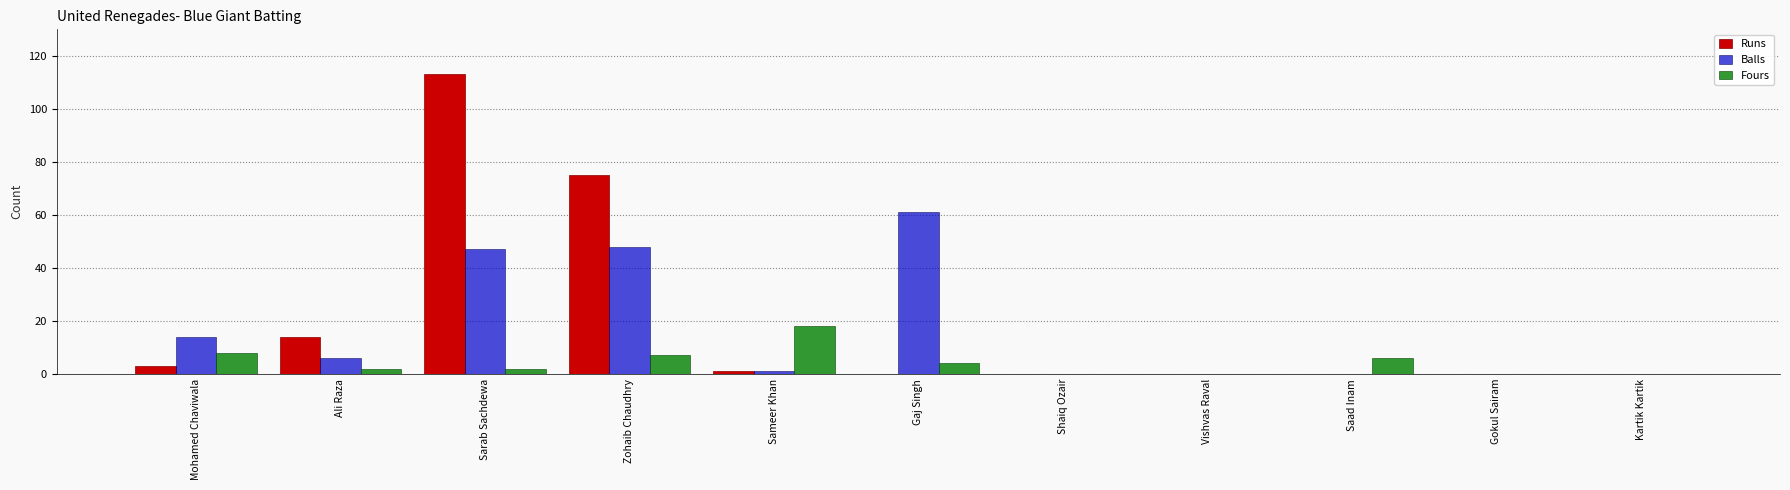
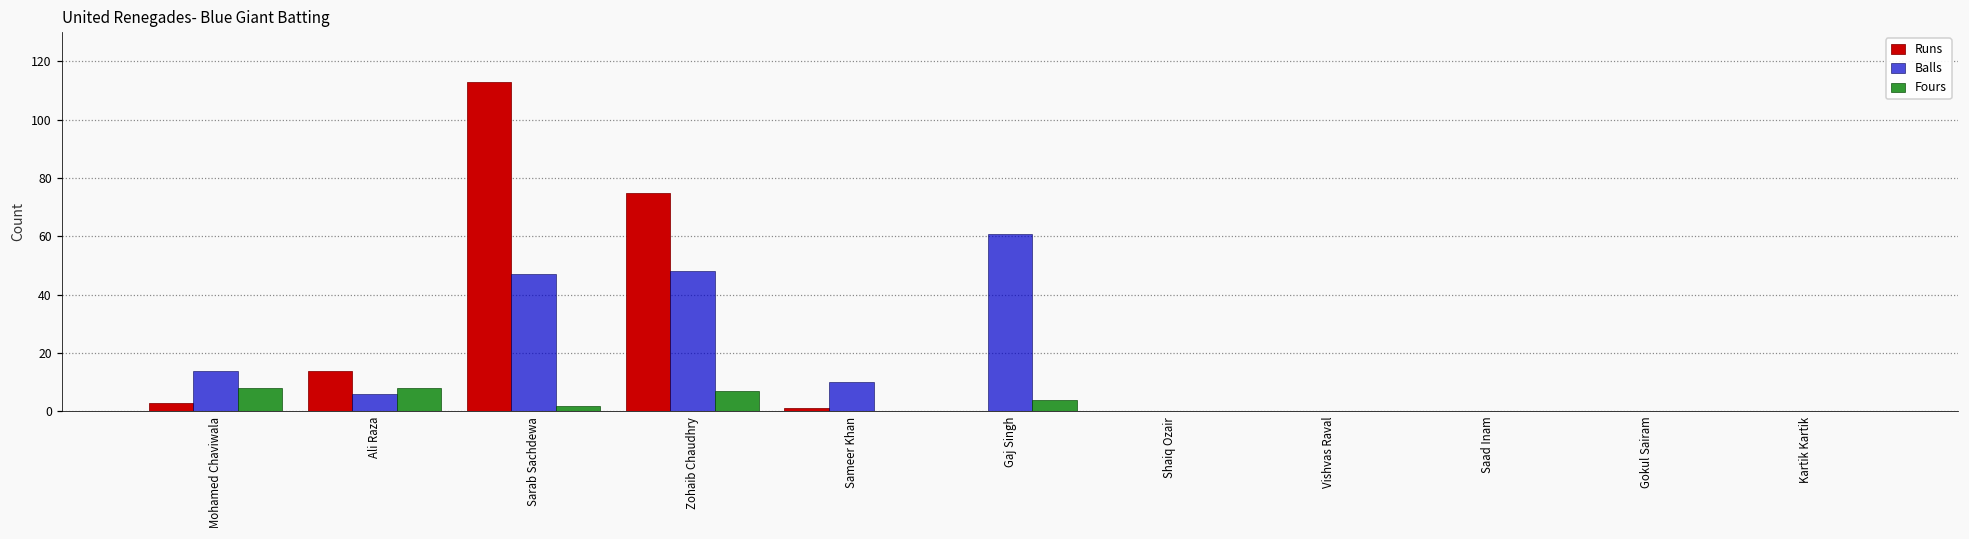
  {
    "Runs": {
      "Mohamed Chaviwala": 3,
      "Ali Raza": 14,
      "Sarab Sachdewa": 113,
      "Zohaib Chaudhry": 75,
      "Sameer Khan": 1,
      "Gaj Singh": 0,
      "Shaiq Ozair": 0,
      "Vishvas Raval": 0,
      "Saad Inam": 0,
      "Gokul Sairam": 0,
      "Kartik Kartik": 0
    },
    "Balls": {
      "Mohamed Chaviwala": 14,
      "Ali Raza": 6,
      "Sarab Sachdewa": 47,
      "Zohaib Chaudhry": 48,
-     "Sameer Khan": 1,
+     "Sameer Khan": 10,
      "Gaj Singh": 61,
      "Shaiq Ozair": 0,
      "Vishvas Raval": 0,
      "Saad Inam": 0,
      "Gokul Sairam": 0,
      "Kartik Kartik": 0
    },
    "Fours": {
      "Mohamed Chaviwala": 8,
-     "Ali Raza": 2,
+     "Ali Raza": 8,
      "Sarab Sachdewa": 2,
      "Zohaib Chaudhry": 7,
-     "Sameer Khan": 18,
+     "Sameer Khan": 0,
      "Gaj Singh": 4,
      "Shaiq Ozair": 0,
      "Vishvas Raval": 0,
-     "Saad Inam": 6,
+     "Saad Inam": 0,
      "Gokul Sairam": 0,
      "Kartik Kartik": 0
    }
  }
